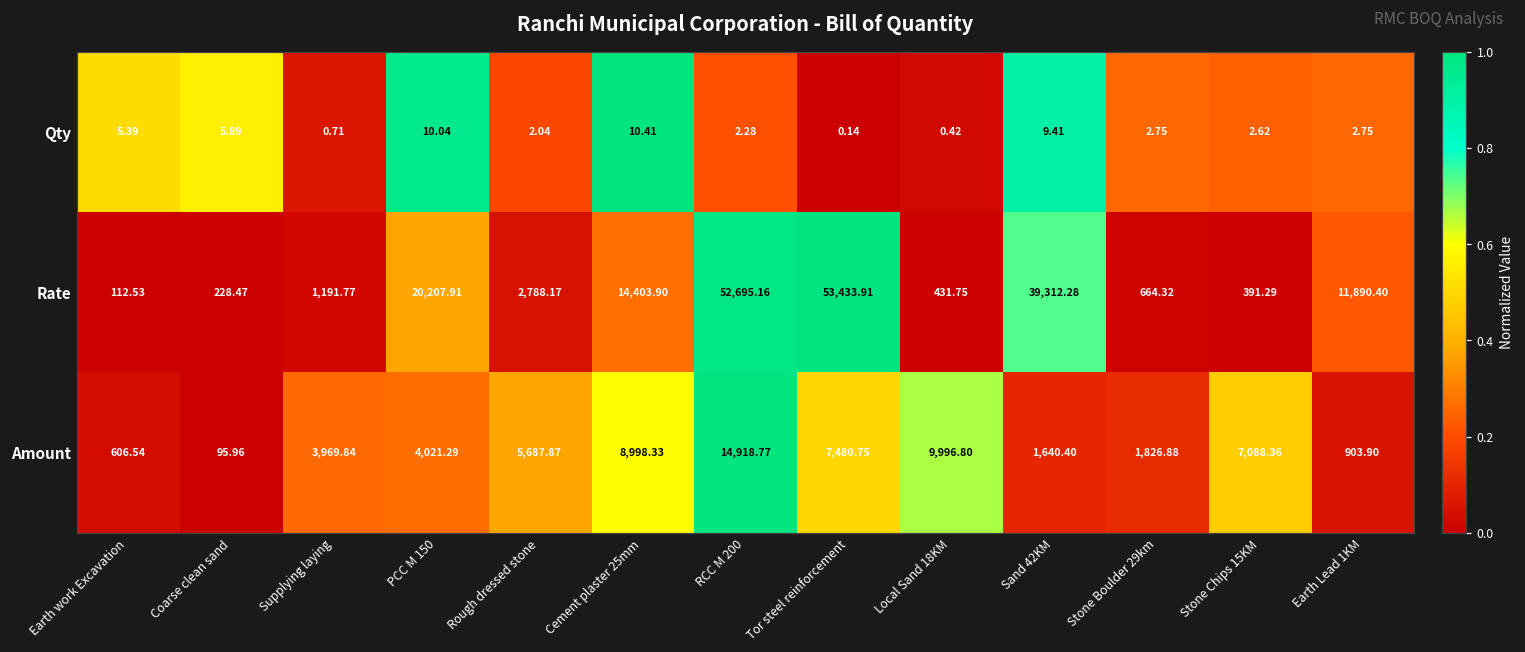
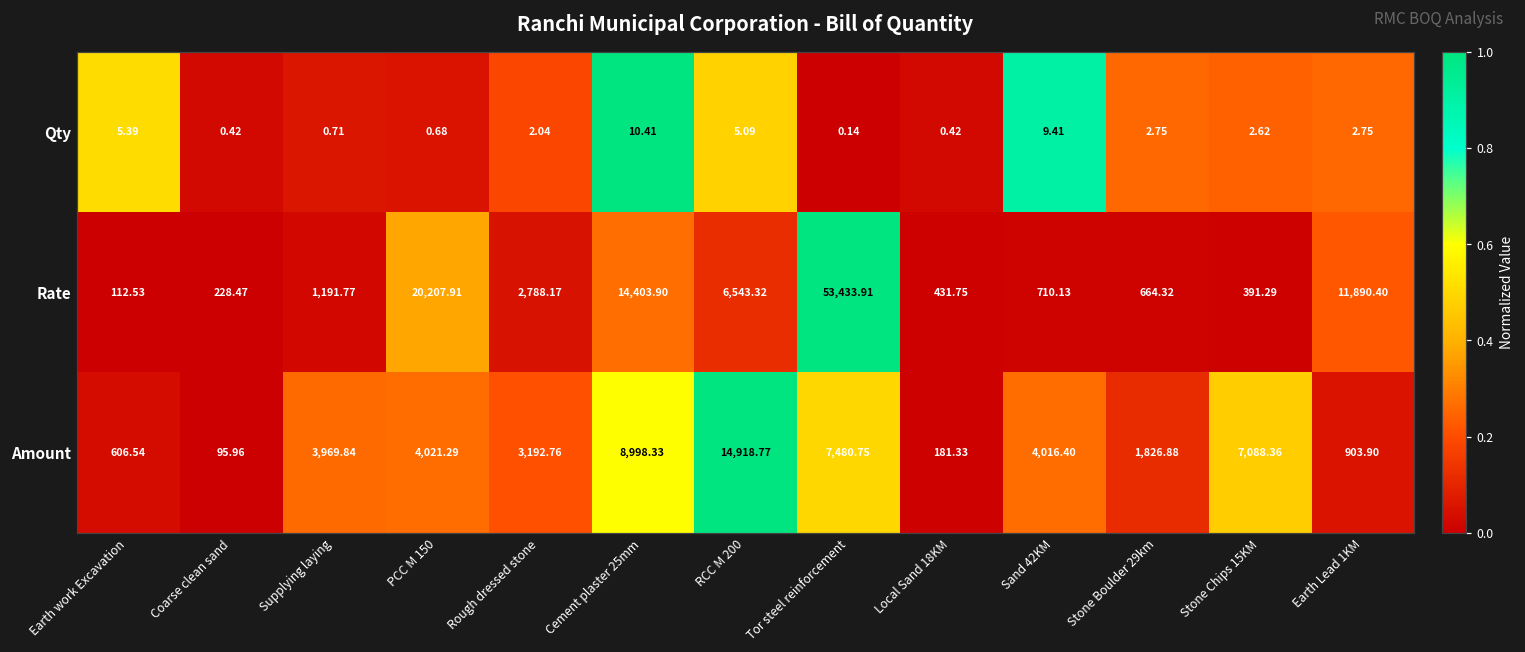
  {
    "Qty": {
      "Earth work Excavation": "5.39",
-     "Coarse clean sand": "5.89",
+     "Coarse clean sand": "0.42",
      "Supplying laying": "0.71",
-     "PCC M 150": "10.04",
+     "PCC M 150": "0.68",
      "Rough dressed stone": "2.04",
      "Cement plaster 25mm": "10.41",
-     "RCC M 200": "2.28",
+     "RCC M 200": "5.09",
      "Tor steel reinforcement": "0.14",
      "Local Sand 18KM": "0.42",
      "Sand 42KM": "9.41",
      "Stone Boulder 29km": "2.75",
      "Stone Chips 15KM": "2.62",
      "Earth Lead 1KM": "2.75"
    },
    "Rate": {
      "Earth work Excavation": "112.53",
      "Coarse clean sand": "228.47",
      "Supplying laying": "1,191.77",
      "PCC M 150": "20,207.91",
      "Rough dressed stone": "2,788.17",
      "Cement plaster 25mm": "14,403.90",
-     "RCC M 200": "52,695.16",
+     "RCC M 200": "6,543.32",
      "Tor steel reinforcement": "53,433.91",
      "Local Sand 18KM": "431.75",
-     "Sand 42KM": "39,312.28",
+     "Sand 42KM": "710.13",
      "Stone Boulder 29km": "664.32",
      "Stone Chips 15KM": "391.29",
      "Earth Lead 1KM": "11,890.40"
    },
    "Amount": {
      "Earth work Excavation": "606.54",
      "Coarse clean sand": "95.96",
      "Supplying laying": "3,969.84",
      "PCC M 150": "4,021.29",
-     "Rough dressed stone": "5,687.87",
+     "Rough dressed stone": "3,192.76",
      "Cement plaster 25mm": "8,998.33",
      "RCC M 200": "14,918.77",
      "Tor steel reinforcement": "7,480.75",
-     "Local Sand 18KM": "9,996.80",
-     "Sand 42KM": "1,640.40",
+     "Local Sand 18KM": "181.33",
+     "Sand 42KM": "4,016.40",
      "Stone Boulder 29km": "1,826.88",
      "Stone Chips 15KM": "7,088.36",
      "Earth Lead 1KM": "903.90"
    }
  }
